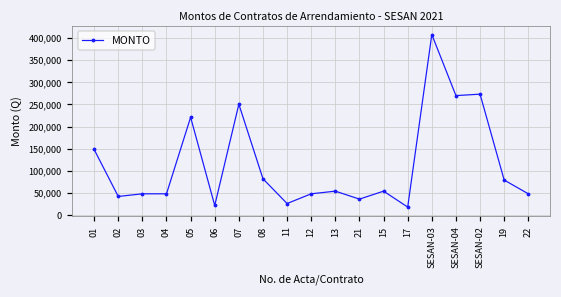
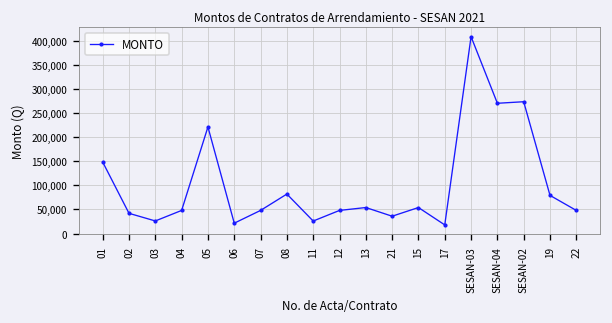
  {
    "01": "150,000",
    "02": "40,000",
-   "03": "50,000",
+   "03": "30,000",
    "04": "50,000",
    "05": "220,000",
    "06": "20,000",
-   "07": "250,000",
+   "07": "50,000",
    "08": "80,000",
    "11": "30,000",
    "12": "50,000",
    "13": "50,000",
    "21": "40,000",
    "15": "50,000",
    "17": "20,000",
    "SESAN-03": "410,000",
    "SESAN-04": "270,000",
    "SESAN-02": "270,000",
    "19": "80,000",
    "22": "50,000"
  }
